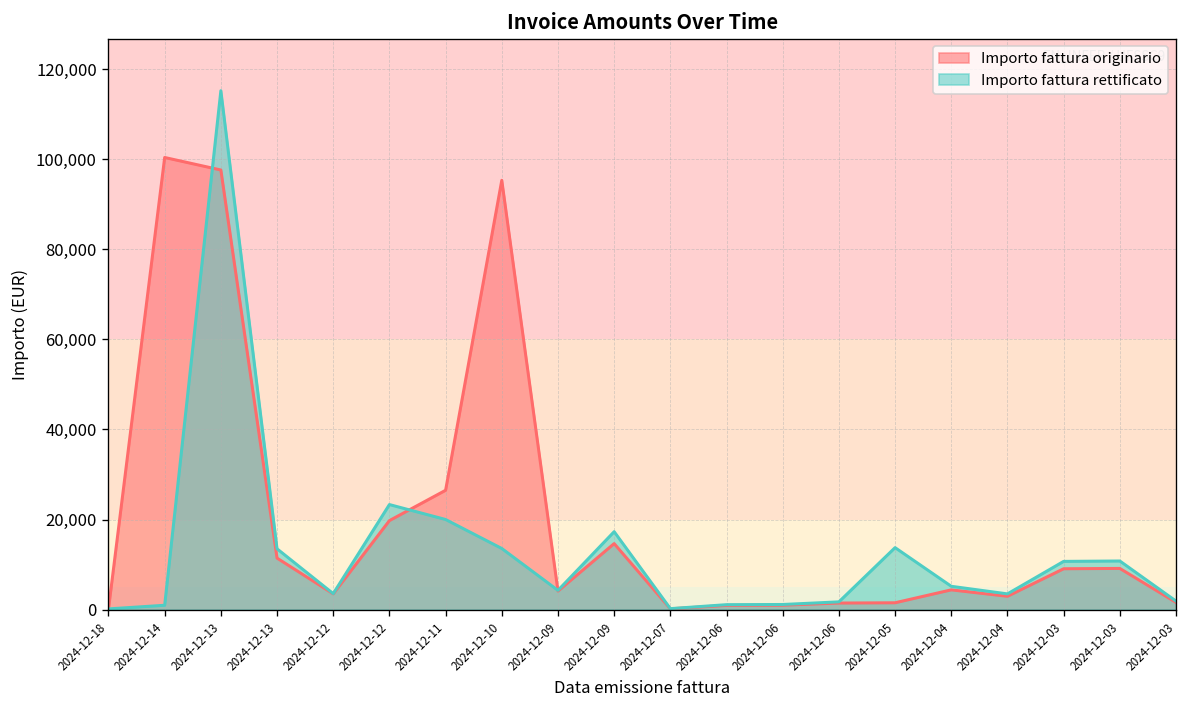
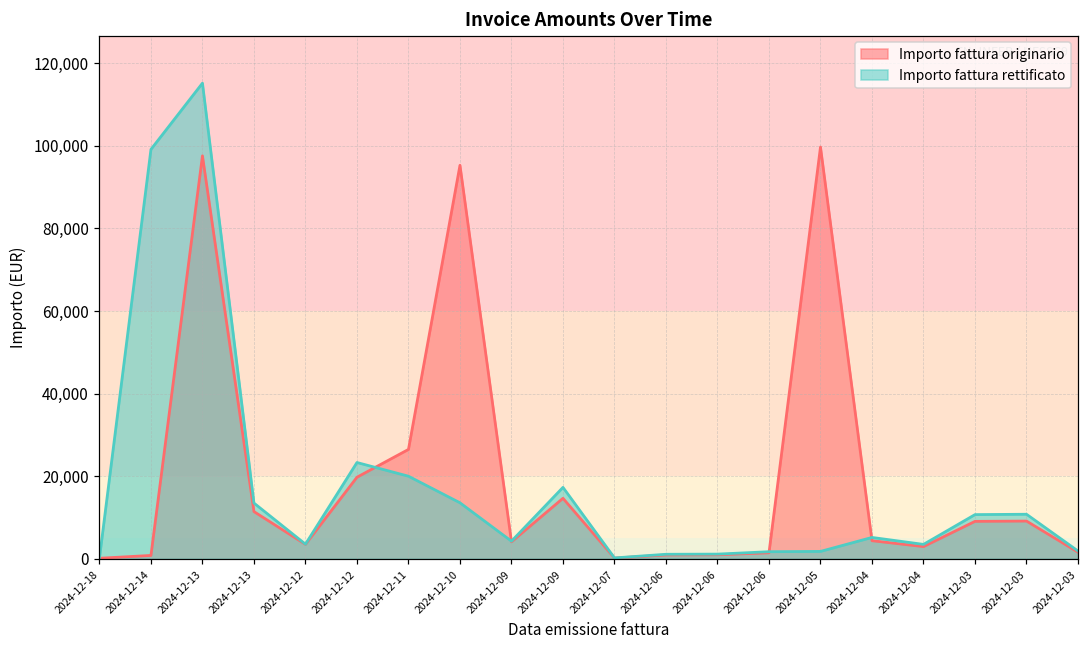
  {
    "Importo fattura originario": {
-     "2024-12-14": "100,000",
+     "2024-12-14": "1,000",
      "2024-12-11": "27,000",
      "2024-12-10": "95,000",
-     "2024-12-05": "2,000"
+     "2024-12-05": "100,000"
    },
    "Importo fattura rettificato": {
-     "2024-12-14": "1,000",
+     "2024-12-14": "99,000",
      "2024-12-11": "20,000",
      "2024-12-10": "14,000",
-     "2024-12-05": "14,000"
+     "2024-12-05": "2,000"
    }
  }
